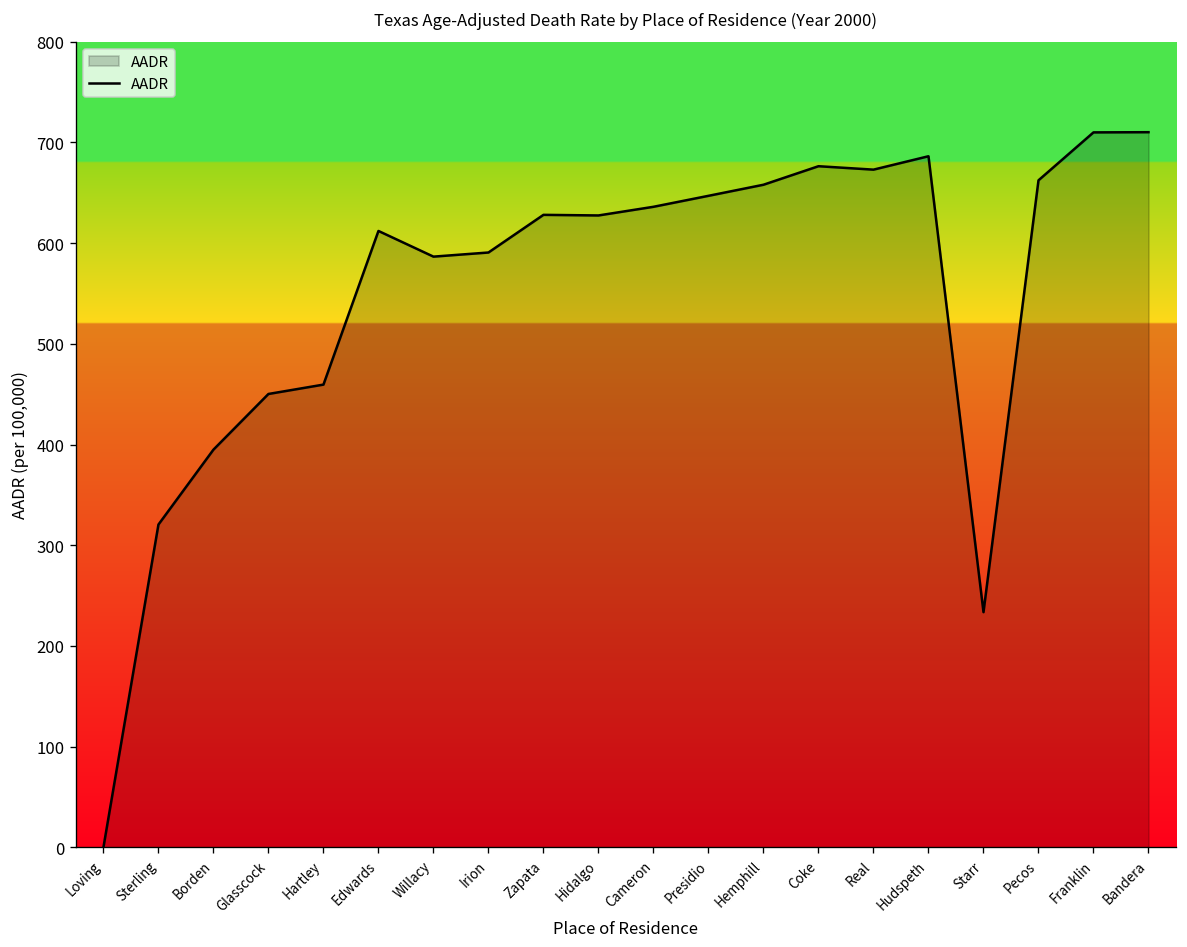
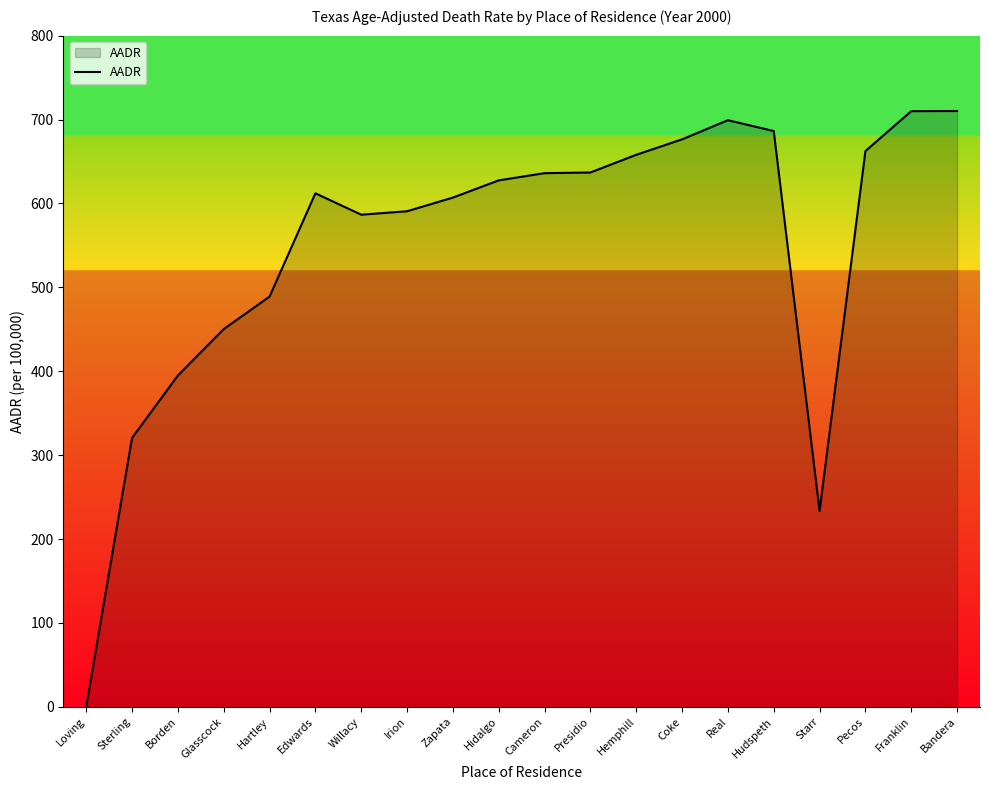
  {
    "Loving": 0,
    "Sterling": 320,
    "Borden": 390,
    "Glasscock": 450,
-   "Hartley": 460,
+   "Hartley": 490,
    "Edwards": 610,
    "Willacy": 590,
    "Irion": 590,
-   "Zapata": 630,
+   "Zapata": 610,
    "Hidalgo": 630,
    "Cameron": 640,
-   "Presidio": 650,
+   "Presidio": 640,
    "Hemphill": 660,
    "Coke": 680,
-   "Real": 670,
+   "Real": 700,
    "Hudspeth": 690,
    "Starr": 230,
    "Pecos": 660,
    "Franklin": 710,
    "Bandera": 710
  }
